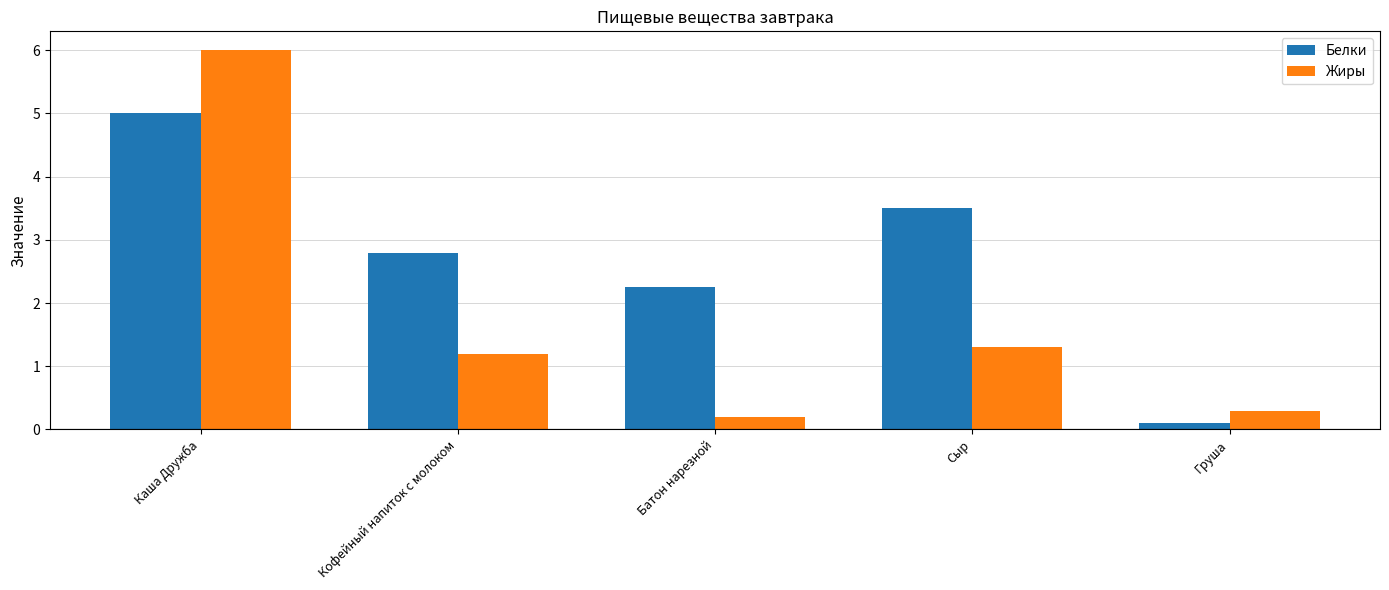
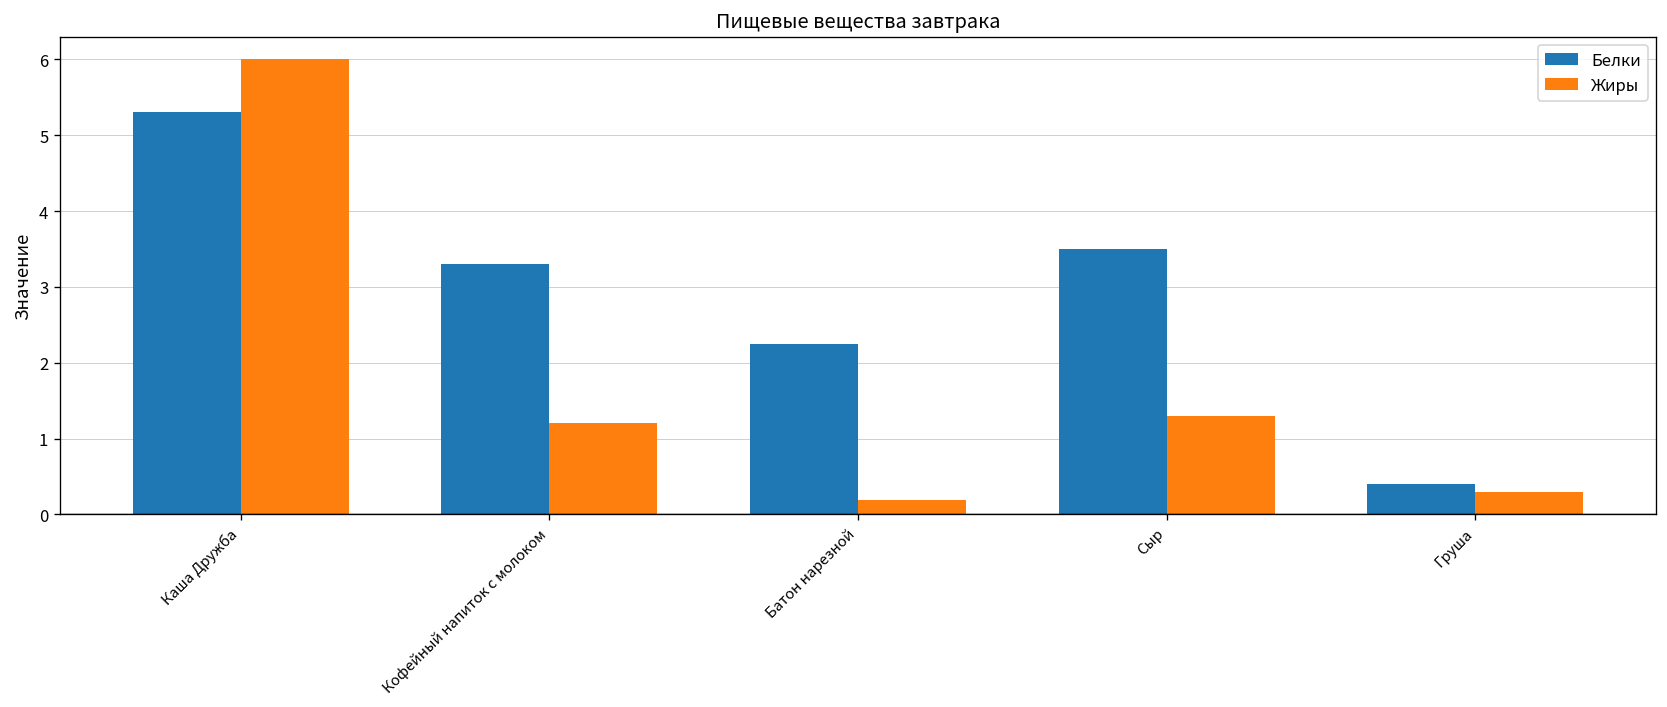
  {
    "Белки": {
-     "Каша Дружба": 5.0,
-     "Кофейный напиток с молоком": 2.8,
+     "Каша Дружба": 5.3,
+     "Кофейный напиток с молоком": 3.3,
      "Батон нарезной": 2.3,
      "Сыр": 3.5,
-     "Груша": 0.1
+     "Груша": 0.4
    },
    "Жиры": {
      "Каша Дружба": 6.0,
      "Кофейный напиток с молоком": 1.2,
      "Батон нарезной": 0.2,
      "Сыр": 1.3,
      "Груша": 0.3
    }
  }
